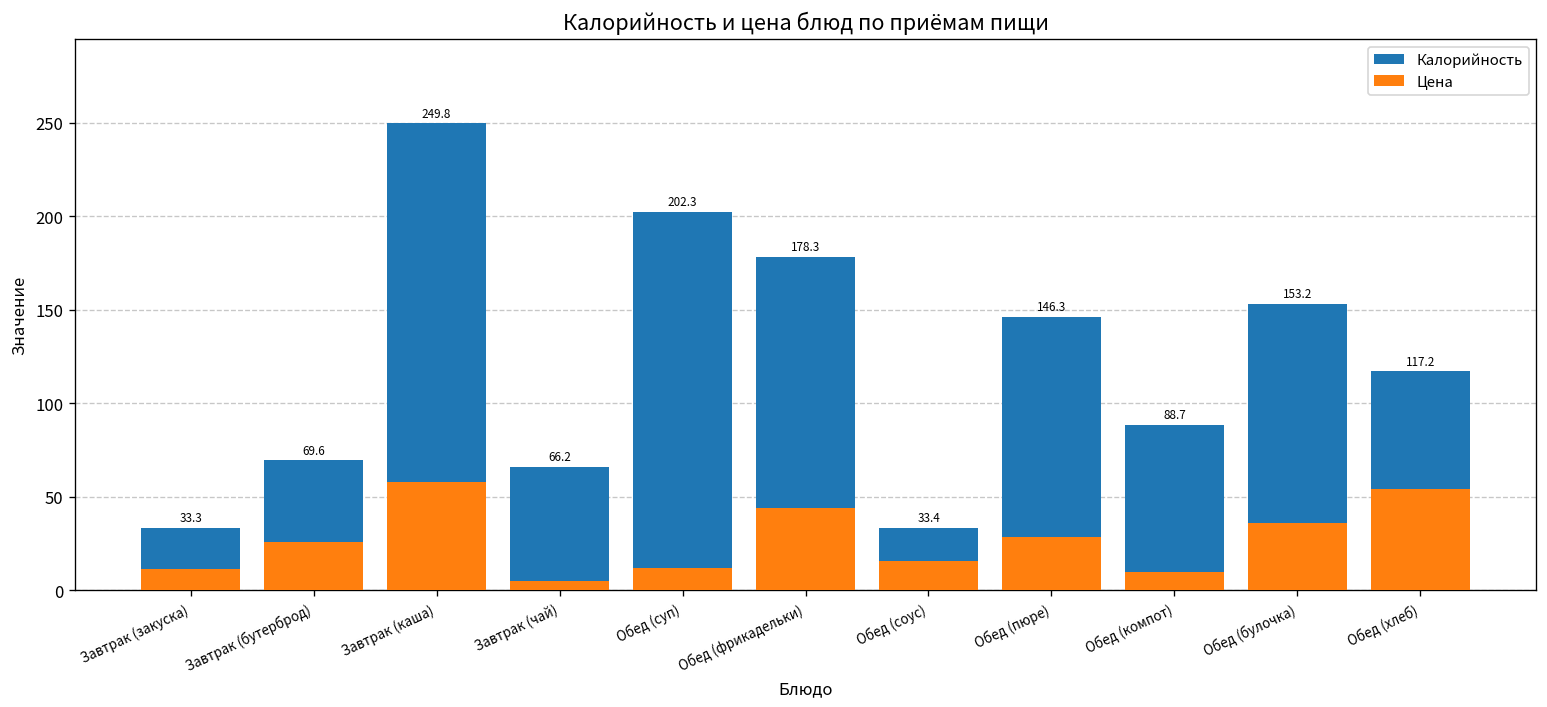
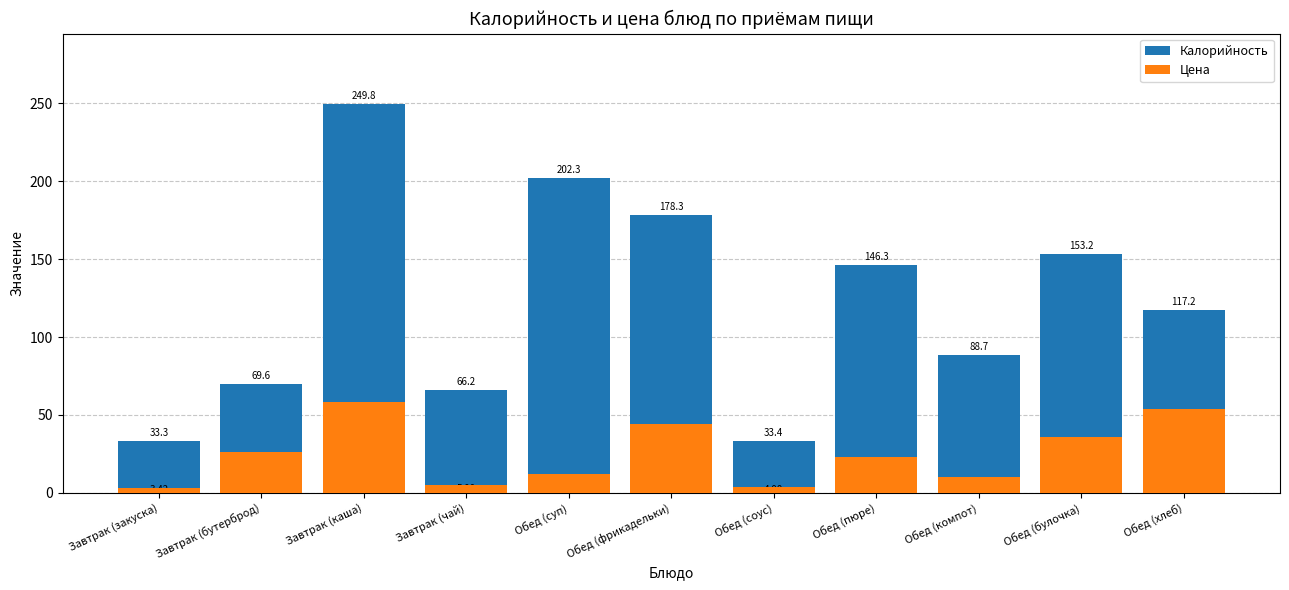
  {
    "Калорийность": {
      "Завтрак (закуска)": 33.3,
      "Завтрак (бутерброд)": 69.6,
      "Завтрак (каша)": 249.8,
      "Завтрак (чай)": 66.2,
      "Обед (суп)": 202.3,
      "Обед (фрикадельки)": 178.3,
      "Обед (соус)": 33.4,
      "Обед (пюре)": 146.3,
      "Обед (компот)": 88.7,
      "Обед (булочка)": 153.2,
      "Обед (хлеб)": 117.2
    },
    "Цена": {
-     "Завтрак (закуска)": 12,
-     "Обед (соус)": 16,
-     "Обед (пюре)": 29
+     "Завтрак (закуска)": 3,
+     "Обед (соус)": 4,
+     "Обед (пюре)": 23
    }
  }
